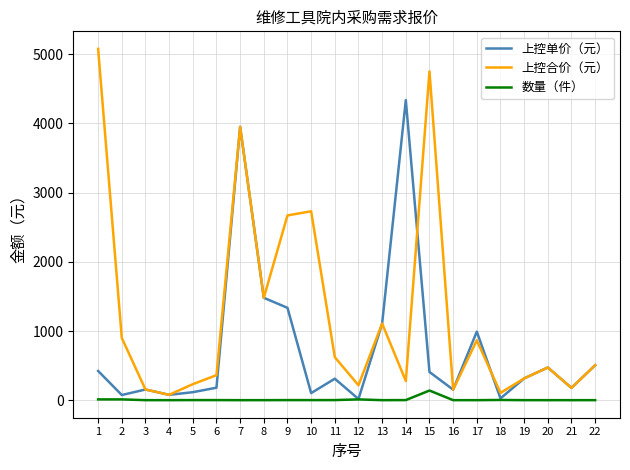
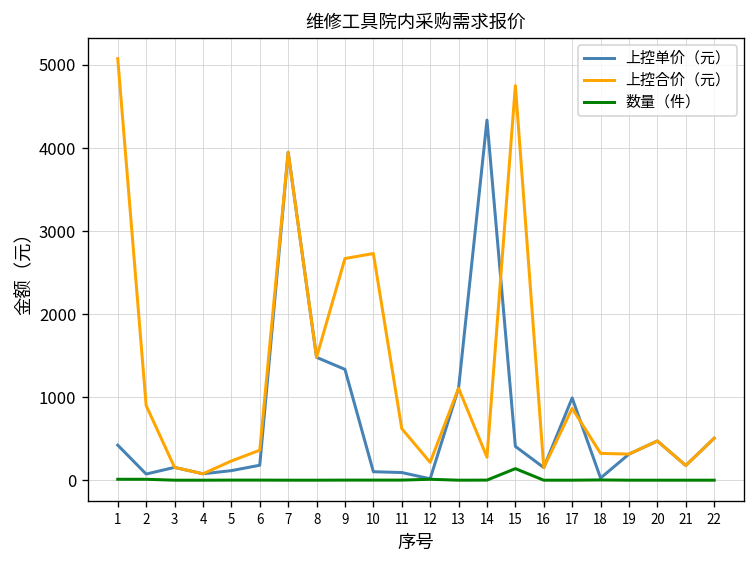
  {
    "上控单价（元）": {
      "1": 400,
      "2": 100,
      "5": 100,
      "6": 200,
      "9": 1300,
      "10": 100,
-     "11": 300,
+     "11": 100,
      "14": 4300,
      "15": 400,
      "17": 1000
    },
    "上控合价（元）": {
      "1": 5100,
      "2": 900,
      "5": 200,
      "6": 400,
      "9": 2700,
      "10": 2700,
      "11": 600,
      "12": 200,
      "14": 300,
      "15": 4800,
      "17": 900,
-     "18": 100
+     "18": 300
    },
    "数量（件）": {
      "1": 0,
      "2": 0,
      "3": 0,
      "4": 0,
      "5": 0,
      "6": 0,
      "7": 0,
      "8": 0,
      "9": 0,
      "10": 0,
      "11": 0,
      "13": 0,
      "14": 0,
      "15": 100,
      "16": 0,
      "17": 0,
      "19": 0,
      "20": 0,
      "21": 0,
      "22": 0
    }
  }
